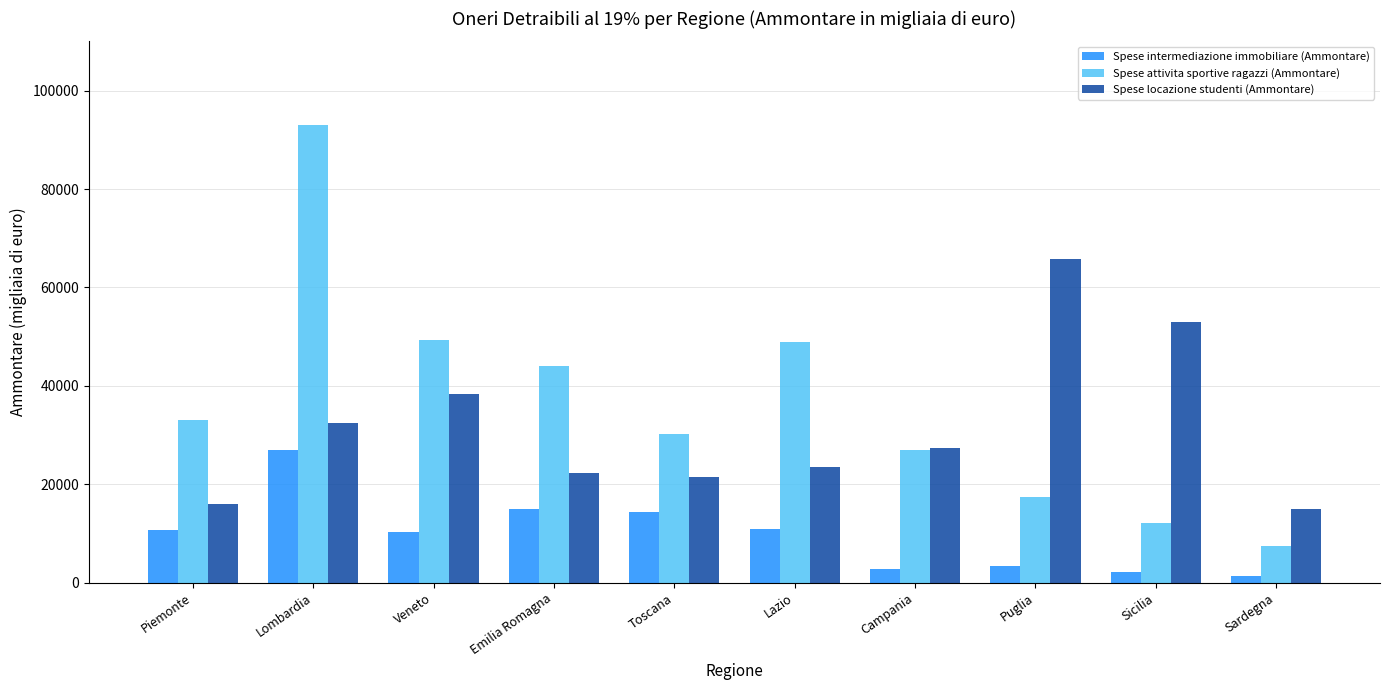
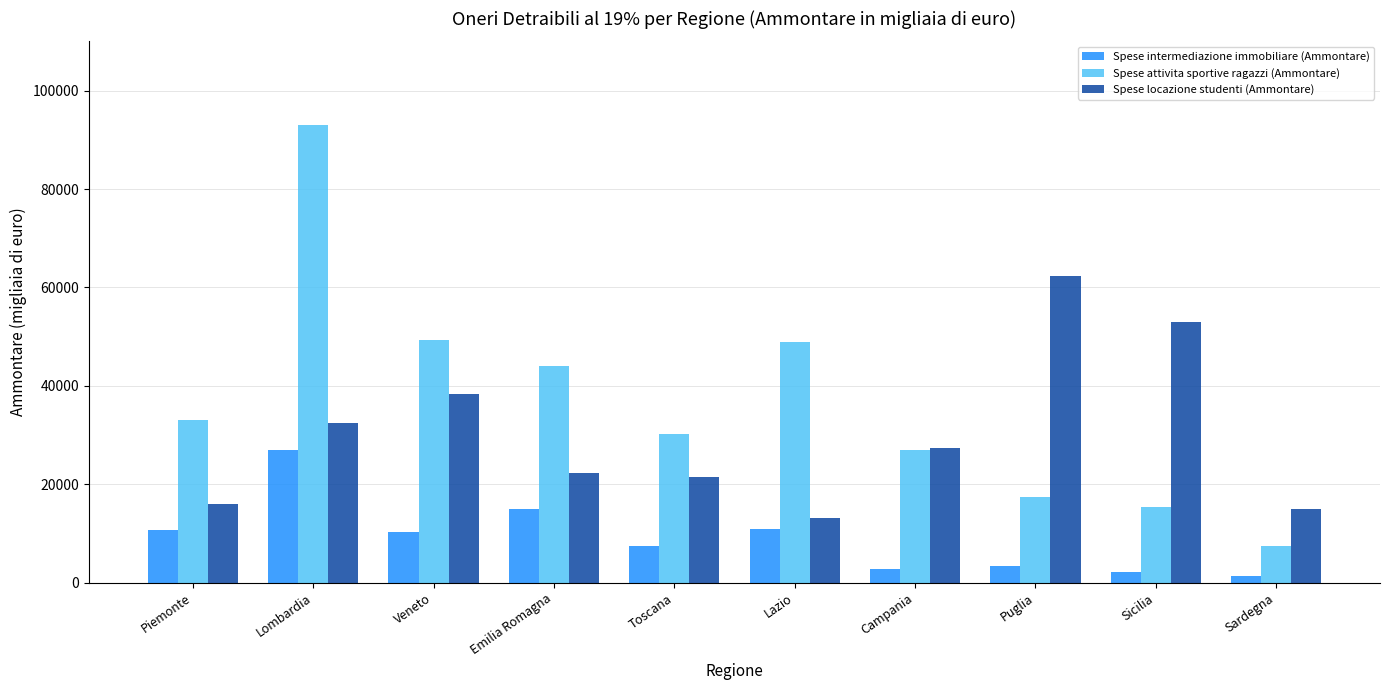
  {
    "Spese intermediazione immobiliare (Ammontare)": {
      "Piemonte": 11000,
      "Lombardia": 27000,
      "Veneto": 10000,
      "Emilia Romagna": 15000,
-     "Toscana": 14000,
+     "Toscana": 8000,
      "Lazio": 11000,
      "Campania": 3000,
      "Puglia": 4000,
      "Sicilia": 2000,
      "Sardegna": 1000
    },
    "Spese attivita sportive ragazzi (Ammontare)": {
      "Piemonte": 33000,
      "Lombardia": 93000,
      "Veneto": 49000,
      "Emilia Romagna": 44000,
      "Toscana": 30000,
      "Lazio": 49000,
      "Campania": 27000,
      "Puglia": 17000,
-     "Sicilia": 12000,
+     "Sicilia": 15000,
      "Sardegna": 8000
    },
    "Spese locazione studenti (Ammontare)": {
      "Piemonte": 16000,
      "Lombardia": 33000,
      "Veneto": 38000,
      "Emilia Romagna": 22000,
      "Toscana": 21000,
-     "Lazio": 23000,
+     "Lazio": 13000,
      "Campania": 27000,
-     "Puglia": 66000,
+     "Puglia": 62000,
      "Sicilia": 53000,
      "Sardegna": 15000
    }
  }
